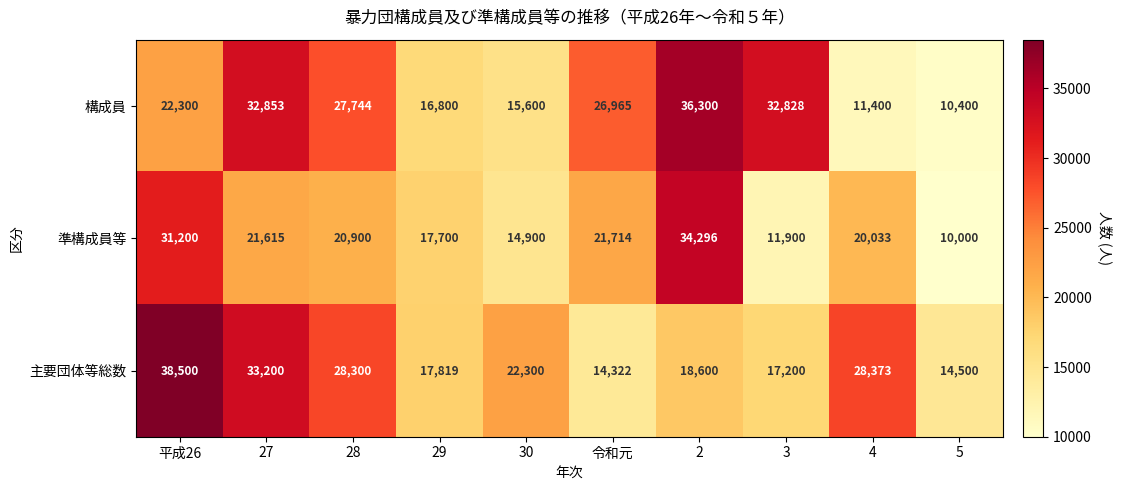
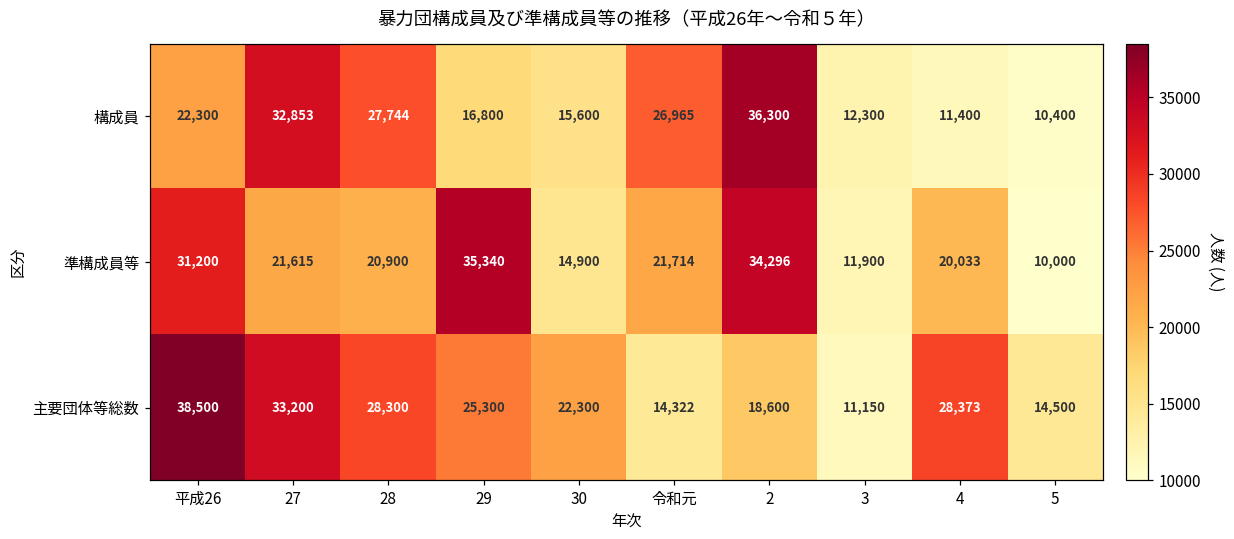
  {
    "構成員": {
      "平成26": "22,300",
      "27": "32,853",
      "28": "27,744",
      "29": "16,800",
      "30": "15,600",
      "令和元": "26,965",
      "2": "36,300",
-     "3": "32,828",
+     "3": "12,300",
      "4": "11,400",
      "5": "10,400"
    },
    "準構成員等": {
      "平成26": "31,200",
      "27": "21,615",
      "28": "20,900",
-     "29": "17,700",
+     "29": "35,340",
      "30": "14,900",
      "令和元": "21,714",
      "2": "34,296",
      "3": "11,900",
      "4": "20,033",
      "5": "10,000"
    },
    "主要団体等総数": {
      "平成26": "38,500",
      "27": "33,200",
      "28": "28,300",
-     "29": "17,819",
+     "29": "25,300",
      "30": "22,300",
      "令和元": "14,322",
      "2": "18,600",
-     "3": "17,200",
+     "3": "11,150",
      "4": "28,373",
      "5": "14,500"
    }
  }
